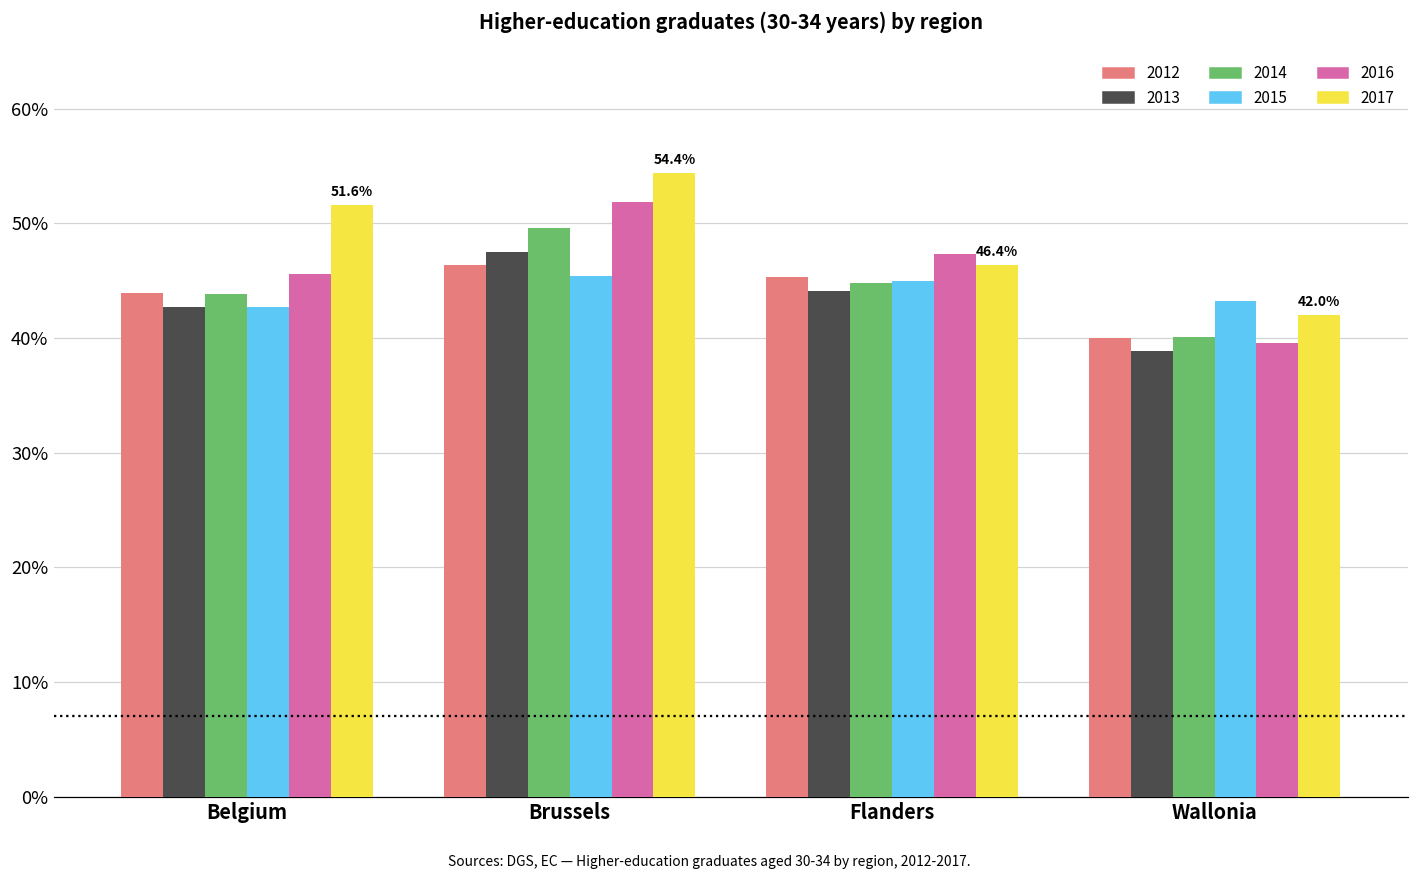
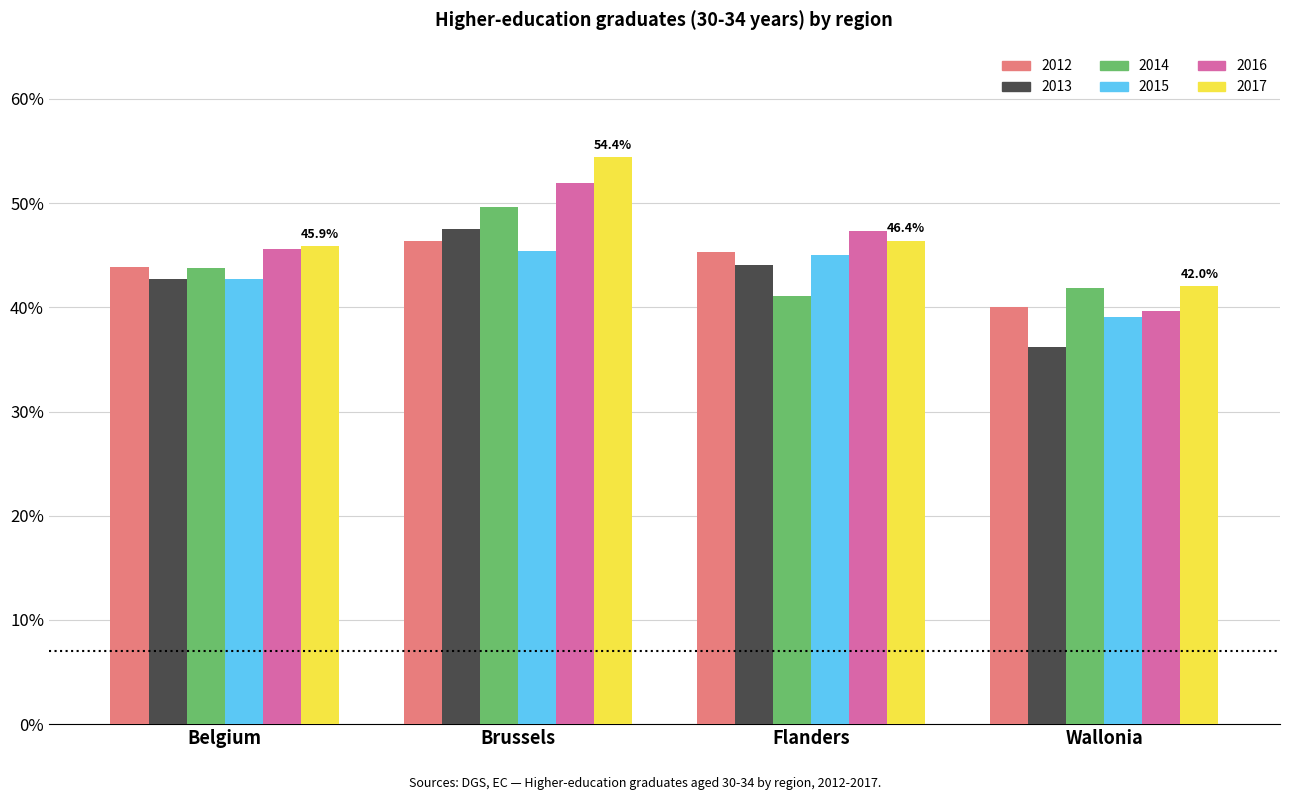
  {
    "2013": {
      "Belgium": "42.7%",
      "Brussels": "47.5%",
      "Flanders": "44.1%",
-     "Wallonia": "38.9%"
+     "Wallonia": "36.2%"
    },
    "2014": {
      "Belgium": "43.8%",
      "Brussels": "49.6%",
-     "Flanders": "44.8%",
-     "Wallonia": "40.1%"
+     "Flanders": "41.1%",
+     "Wallonia": "41.9%"
    },
    "2015": {
      "Belgium": "42.7%",
      "Brussels": "45.4%",
      "Flanders": "45.0%",
-     "Wallonia": "43.2%"
+     "Wallonia": "39.1%"
    },
    "2017": {
-     "Belgium": "51.6%",
+     "Belgium": "45.9%",
      "Brussels": "54.4%",
      "Flanders": "46.4%",
      "Wallonia": "42.0%"
    }
  }
